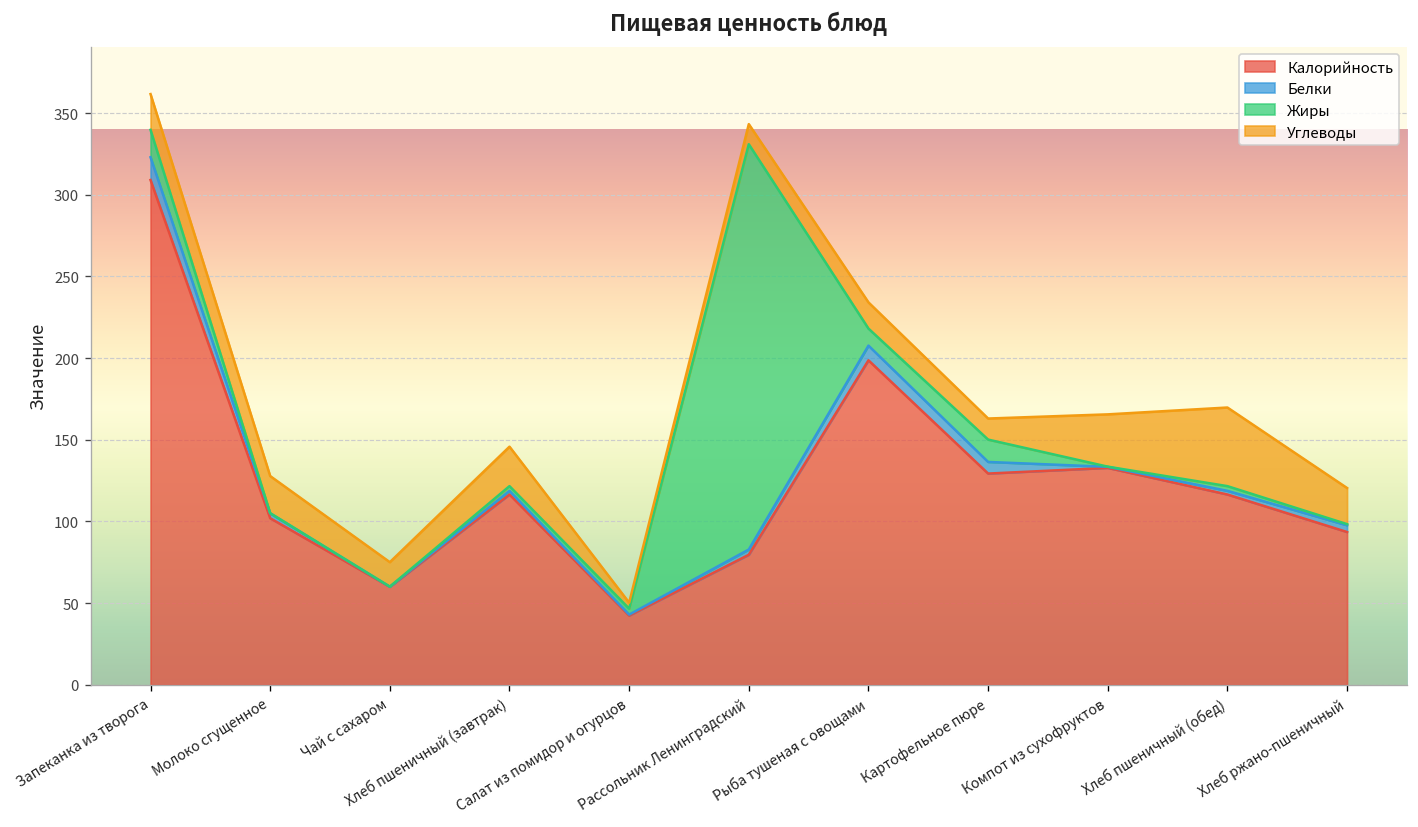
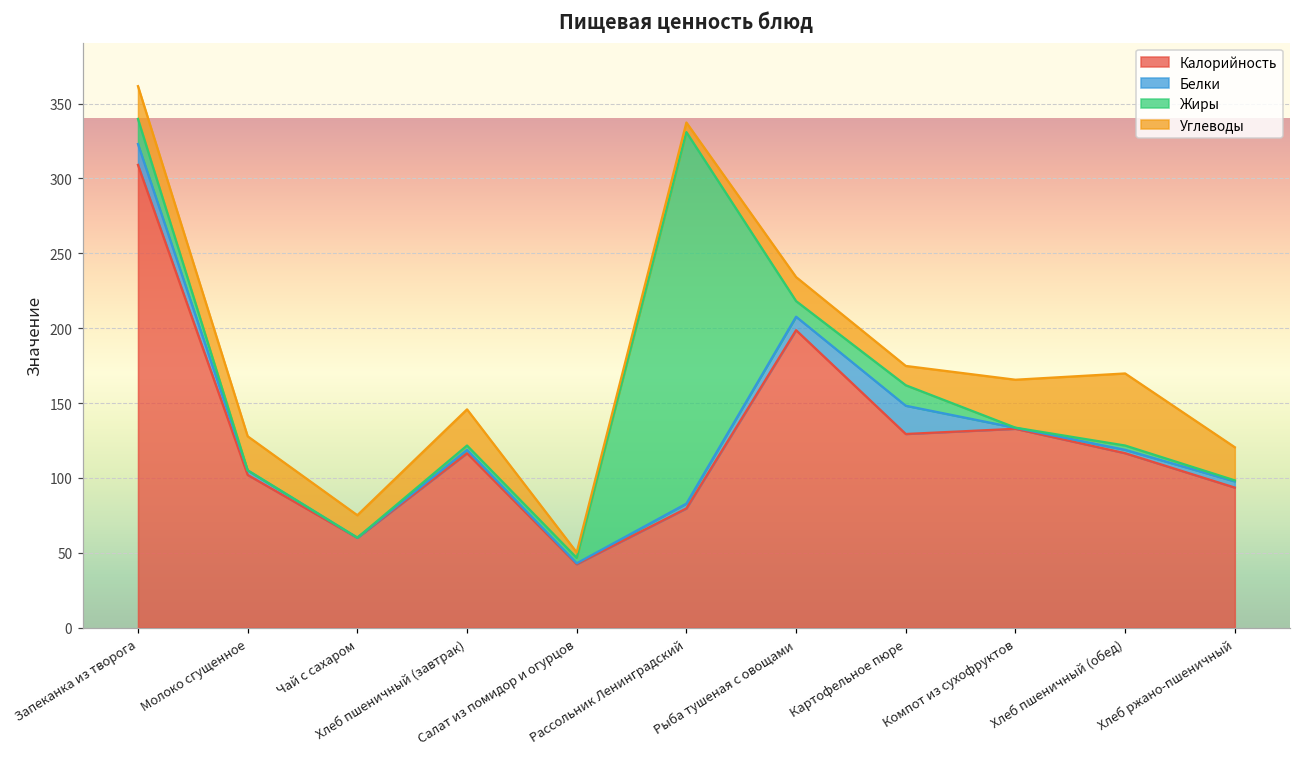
  {
    "Калорийность": {
      "Запеканка из творога": 309,
      "Молоко сгущенное": 102,
      "Хлеб пшеничный (завтрак)": 117,
      "Рассольник Ленинградский": 80,
      "Рыба тушеная с овощами": 199,
      "Картофельное пюре": 129,
      "Хлеб пшеничный (обед)": 117,
      "Хлеб ржано-пшеничный": 94
    },
    "Белки": {
      "Запеканка из творога": 14,
      "Хлеб пшеничный (завтрак)": 2,
      "Рассольник Ленинградский": 3,
      "Рыба тушеная с овощами": 9,
-     "Картофельное пюре": 7,
+     "Картофельное пюре": 19,
      "Хлеб пшеничный (обед)": 2
    },
    "Жиры": {
      "Запеканка из творога": 17,
      "Хлеб пшеничный (завтрак)": 3,
      "Салат из помидор и огурцов": 4,
      "Рассольник Ленинградский": 248,
      "Рыба тушеная с овощами": 10,
      "Картофельное пюре": 14,
      "Хлеб пшеничный (обед)": 3
    },
    "Углеводы": {
      "Запеканка из творога": 22,
      "Молоко сгущенное": 23,
      "Чай с сахаром": 15,
      "Хлеб пшеничный (завтрак)": 24,
      "Салат из помидор и огурцов": 4,
-     "Рассольник Ленинградский": 12,
+     "Рассольник Ленинградский": 6,
      "Рыба тушеная с овощами": 16,
      "Картофельное пюре": 13,
      "Компот из сухофруктов": 32,
      "Хлеб пшеничный (обед)": 48,
      "Хлеб ржано-пшеничный": 22
    }
  }
